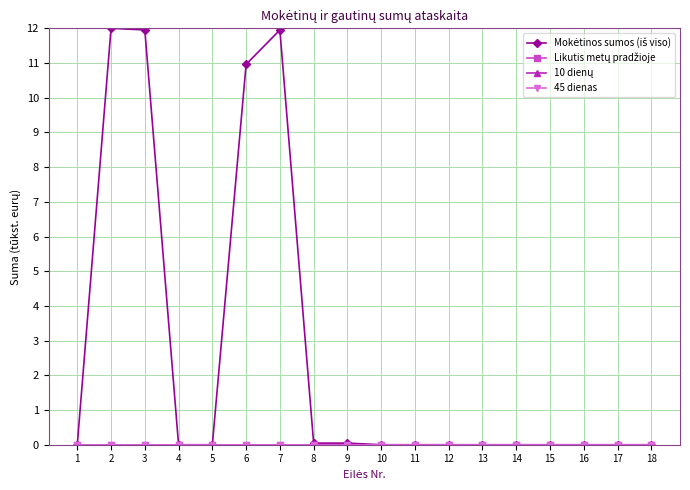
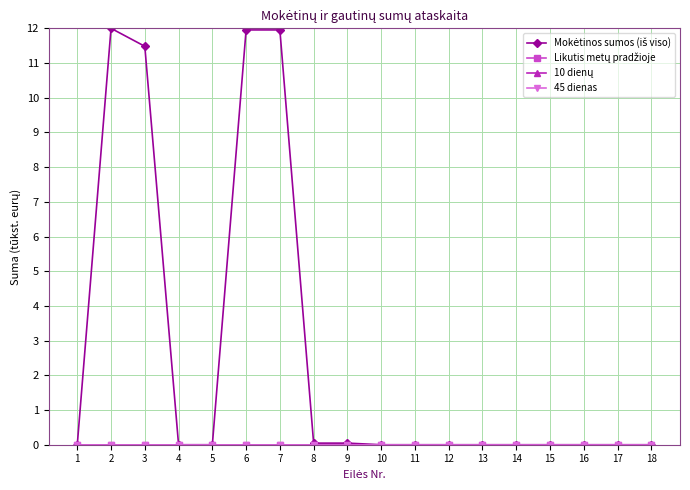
  {
    "Mokėtinos sumos (iš viso)": {
      "2": 12.0,
-     "3": 12.0,
-     "6": 11.0,
+     "3": 11.5,
+     "6": 12.0,
      "7": 12.0
    },
    "45 dienas": {
      "2": 0.0,
      "3": 0.0,
      "6": 0.0,
      "7": 0.0
    }
  }
